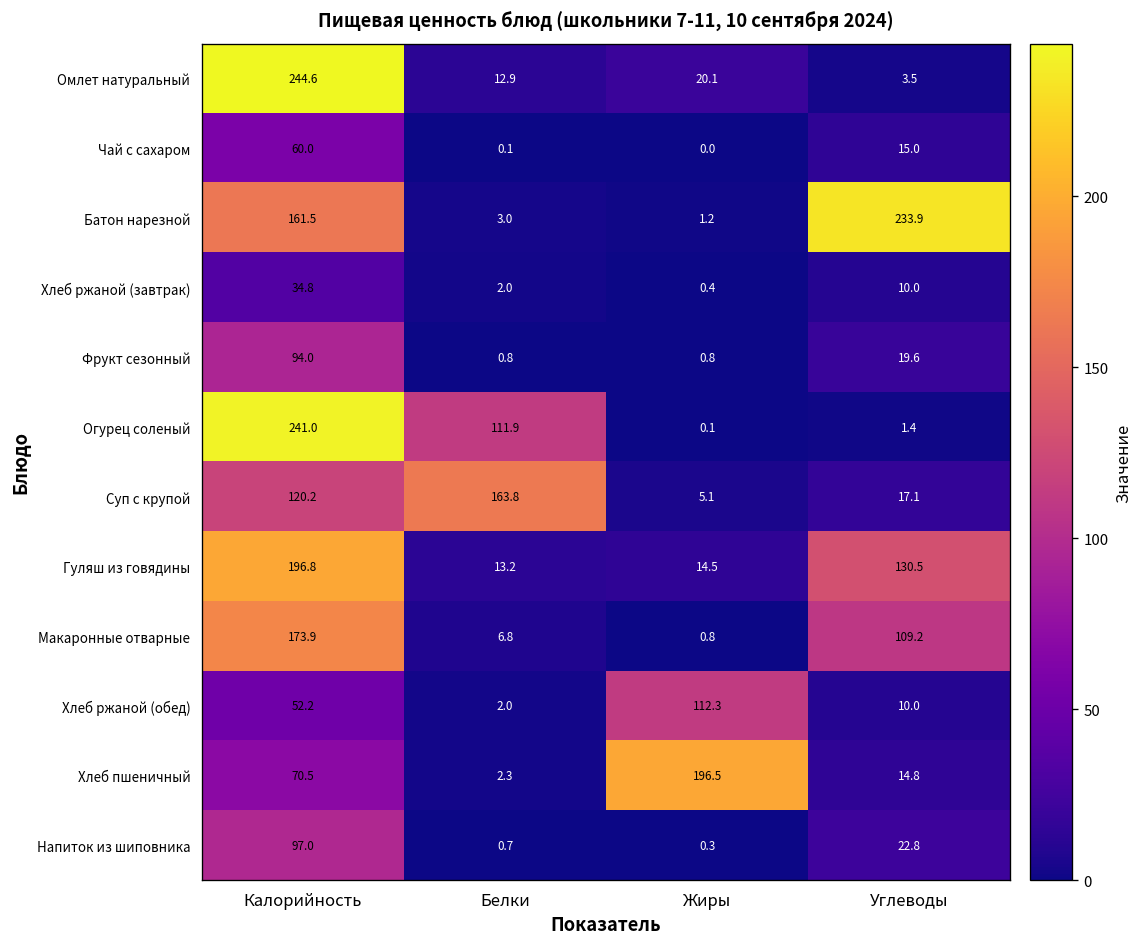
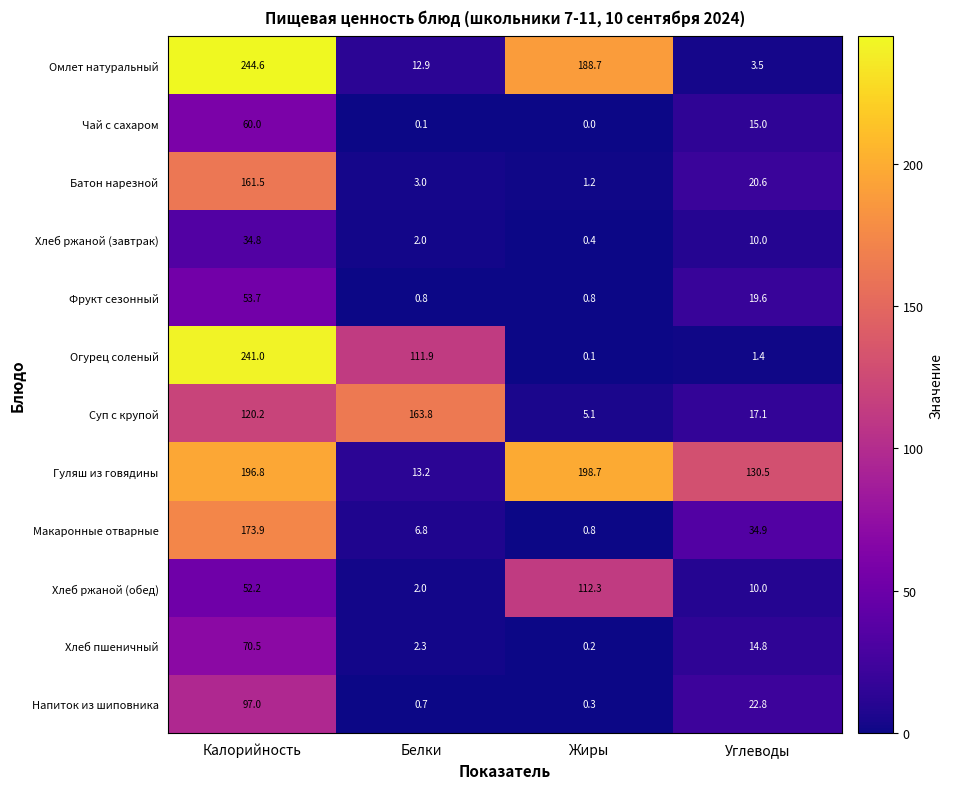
  {
    "Омлет натуральный": {
      "Калорийность": 244.6,
      "Белки": 12.9,
-     "Жиры": 20.1,
+     "Жиры": 188.7,
      "Углеводы": 3.5
    },
    "Чай с сахаром": {
      "Калорийность": 60.0,
      "Белки": 0.1,
      "Жиры": 0.0,
      "Углеводы": 15.0
    },
    "Батон нарезной": {
      "Калорийность": 161.5,
      "Белки": 3.0,
      "Жиры": 1.2,
-     "Углеводы": 233.9
+     "Углеводы": 20.6
    },
    "Хлеб ржаной (завтрак)": {
      "Калорийность": 34.8,
      "Белки": 2.0,
      "Жиры": 0.4,
      "Углеводы": 10.0
    },
    "Фрукт сезонный": {
-     "Калорийность": 94.0,
+     "Калорийность": 53.7,
      "Белки": 0.8,
      "Жиры": 0.8,
      "Углеводы": 19.6
    },
    "Огурец соленый": {
      "Калорийность": 241.0,
      "Белки": 111.9,
      "Жиры": 0.1,
      "Углеводы": 1.4
    },
    "Суп с крупой": {
      "Калорийность": 120.2,
      "Белки": 163.8,
      "Жиры": 5.1,
      "Углеводы": 17.1
    },
    "Гуляш из говядины": {
      "Калорийность": 196.8,
      "Белки": 13.2,
-     "Жиры": 14.5,
+     "Жиры": 198.7,
      "Углеводы": 130.5
    },
    "Макаронные отварные": {
      "Калорийность": 173.9,
      "Белки": 6.8,
      "Жиры": 0.8,
-     "Углеводы": 109.2
+     "Углеводы": 34.9
    },
    "Хлеб ржаной (обед)": {
      "Калорийность": 52.2,
      "Белки": 2.0,
      "Жиры": 112.3,
      "Углеводы": 10.0
    },
    "Хлеб пшеничный": {
      "Калорийность": 70.5,
      "Белки": 2.3,
-     "Жиры": 196.5,
+     "Жиры": 0.2,
      "Углеводы": 14.8
    },
    "Напиток из шиповника": {
      "Калорийность": 97.0,
      "Белки": 0.7,
      "Жиры": 0.3,
      "Углеводы": 22.8
    }
  }
